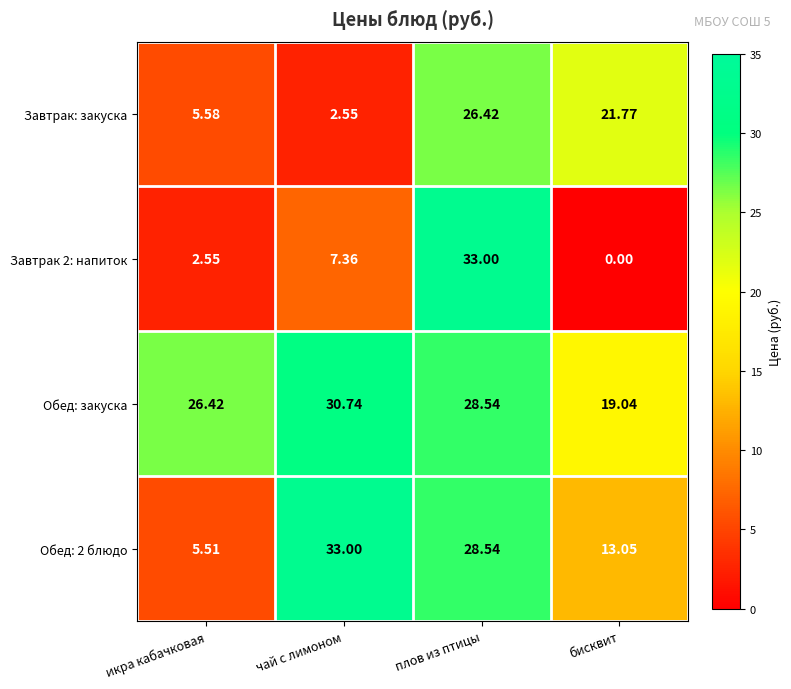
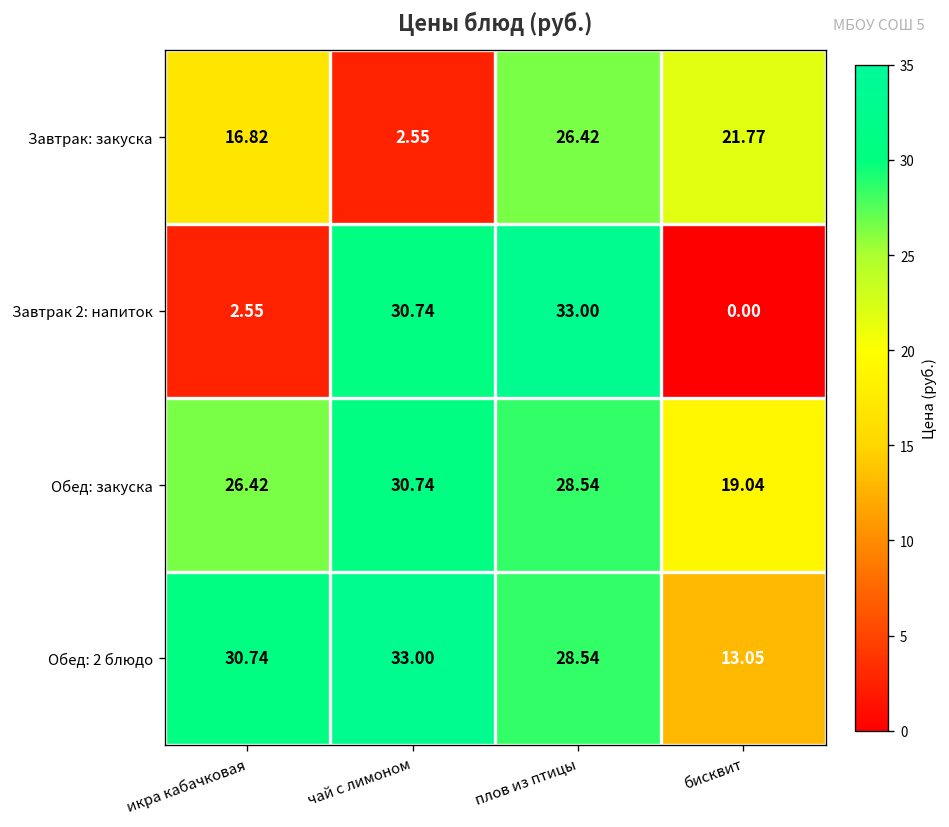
  {
    "Завтрак: закуска": {
-     "икра кабачковая": 5.58,
+     "икра кабачковая": 16.82,
      "чай с лимоном": 2.55,
      "плов из птицы": 26.42,
      "бисквит": 21.77
    },
    "Завтрак 2: напиток": {
      "икра кабачковая": 2.55,
-     "чай с лимоном": 7.36,
+     "чай с лимоном": 30.74,
      "плов из птицы": 33.00,
      "бисквит": 0.00
    },
    "Обед: закуска": {
      "икра кабачковая": 26.42,
      "чай с лимоном": 30.74,
      "плов из птицы": 28.54,
      "бисквит": 19.04
    },
    "Обед: 2 блюдо": {
-     "икра кабачковая": 5.51,
+     "икра кабачковая": 30.74,
      "чай с лимоном": 33.00,
      "плов из птицы": 28.54,
      "бисквит": 13.05
    }
  }
